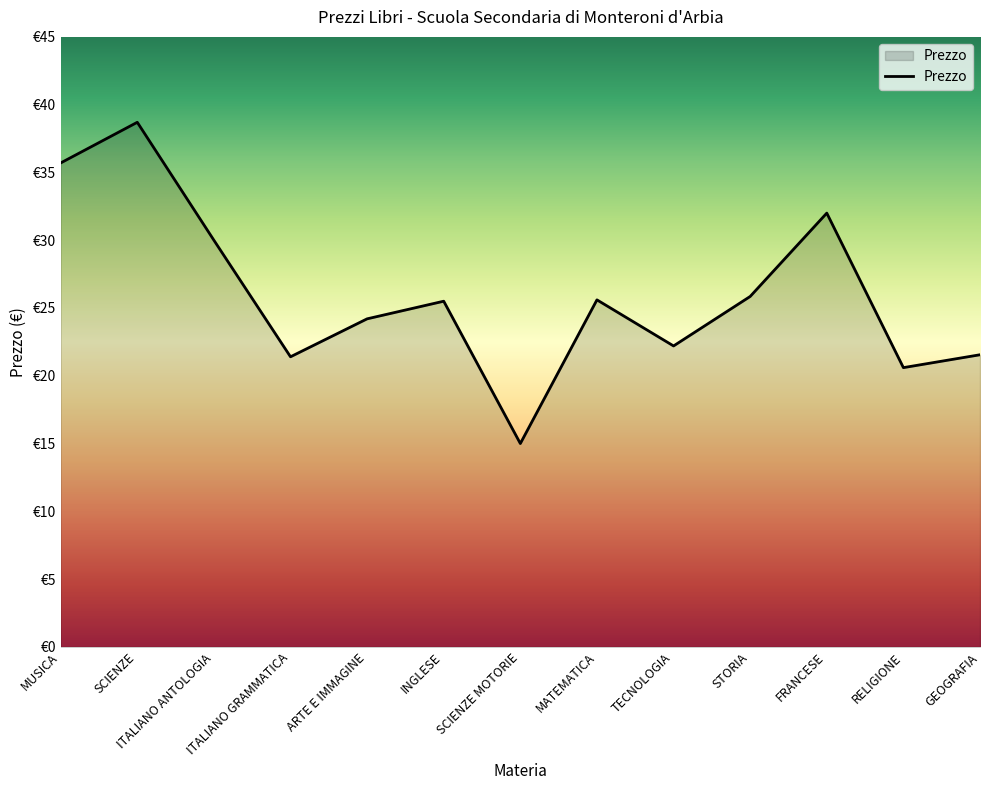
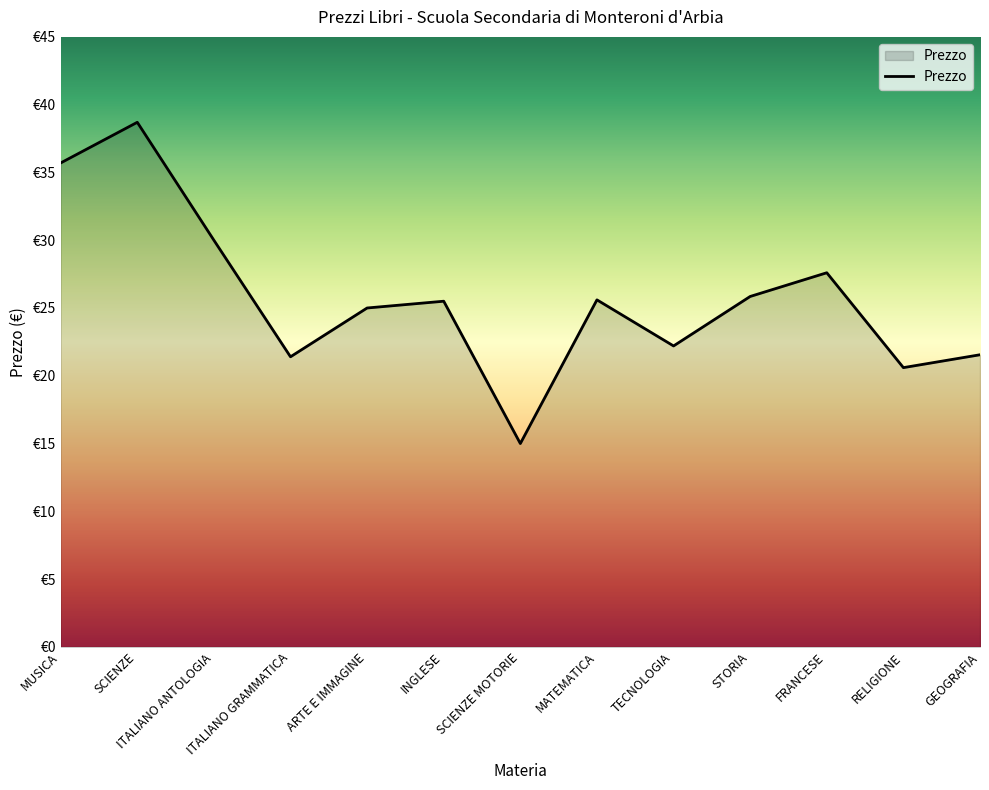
  {
    "MUSICA": "€35.7",
    "SCIENZE": "€38.7",
    "ITALIANO ANTOLOGIA": "€30.0",
    "ITALIANO GRAMMATICA": "€21.4",
-   "ARTE E IMMAGINE": "€24.2",
+   "ARTE E IMMAGINE": "€25.0",
    "INGLESE": "€25.5",
    "SCIENZE MOTORIE": "€15.0",
    "MATEMATICA": "€25.6",
    "TECNOLOGIA": "€22.2",
    "STORIA": "€25.9",
-   "FRANCESE": "€32.0",
+   "FRANCESE": "€27.6",
    "RELIGIONE": "€20.6",
    "GEOGRAFIA": "€21.6"
  }
